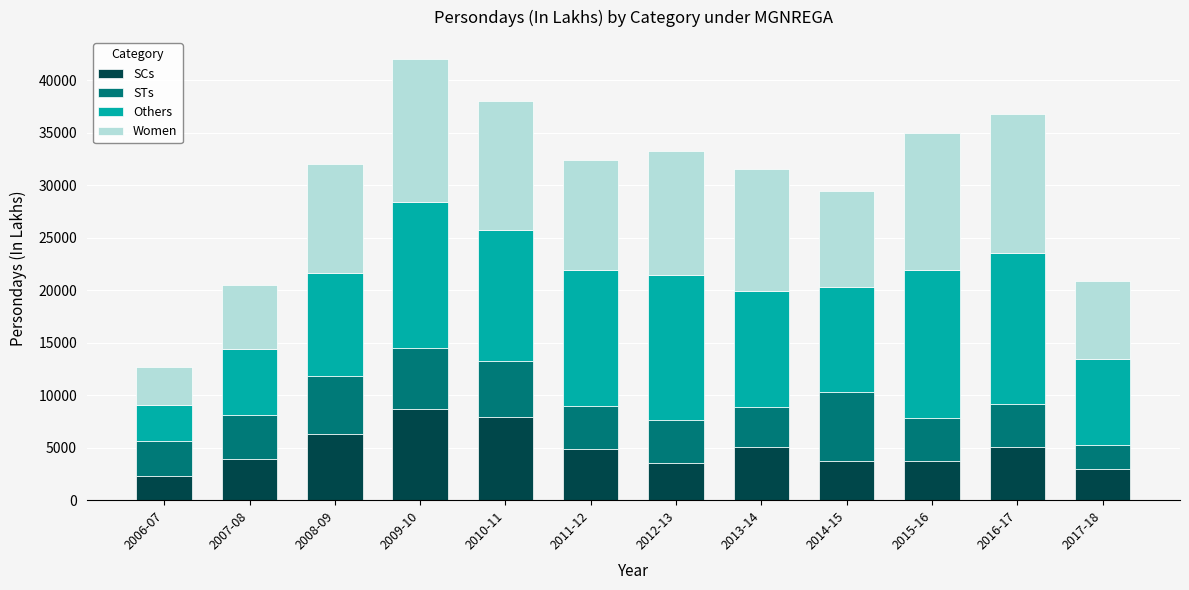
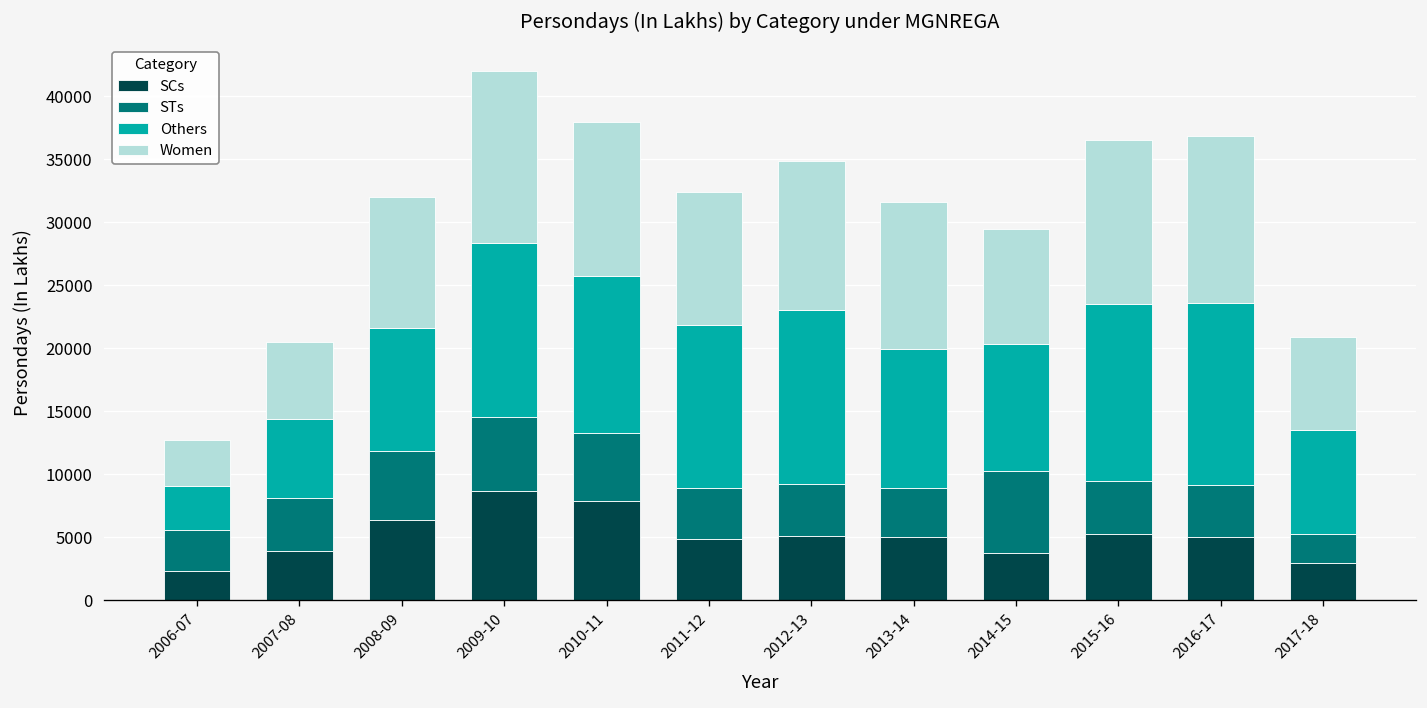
  {
    "SCs": {
      "2006-07": 2300,
      "2007-08": 3900,
      "2008-09": 6300,
      "2009-10": 8600,
      "2010-11": 7900,
      "2011-12": 4800,
-     "2012-13": 3500,
+     "2012-13": 5100,
      "2013-14": 5000,
      "2014-15": 3700,
-     "2015-16": 3700,
+     "2015-16": 5200,
      "2016-17": 5000,
      "2017-18": 3000
    },
    "STs": {
      "2006-07": 3300,
      "2007-08": 4200,
      "2008-09": 5500,
      "2009-10": 5900,
      "2010-11": 5400,
      "2011-12": 4100,
      "2012-13": 4100,
      "2013-14": 3900,
      "2014-15": 6500,
      "2015-16": 4200,
      "2016-17": 4200,
      "2017-18": 2300
    },
    "Others": {
      "2006-07": 3500,
      "2007-08": 6200,
      "2008-09": 9800,
      "2009-10": 13800,
      "2010-11": 12500,
      "2011-12": 12900,
      "2012-13": 13800,
      "2013-14": 11100,
      "2014-15": 10100,
      "2015-16": 14100,
      "2016-17": 14400,
      "2017-18": 8200
    },
    "Women": {
      "2006-07": 3600,
      "2007-08": 6100,
      "2008-09": 10400,
      "2009-10": 13600,
      "2010-11": 12300,
      "2011-12": 10500,
      "2012-13": 11800,
      "2013-14": 11600,
      "2014-15": 9100,
      "2015-16": 13000,
      "2016-17": 13200,
      "2017-18": 7400
    }
  }
